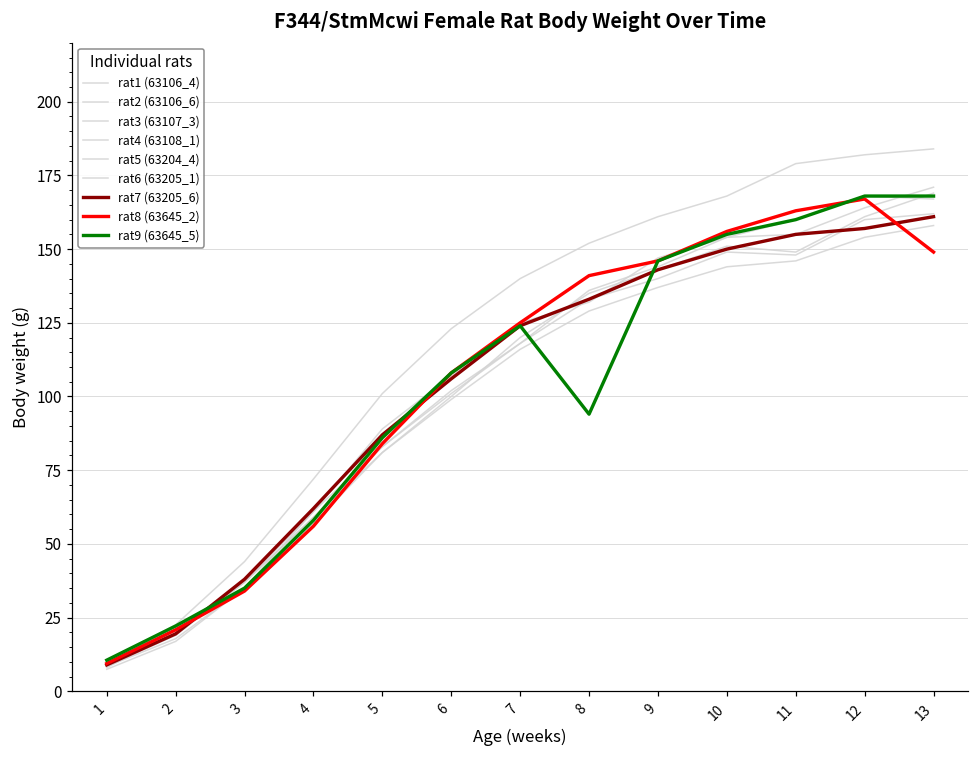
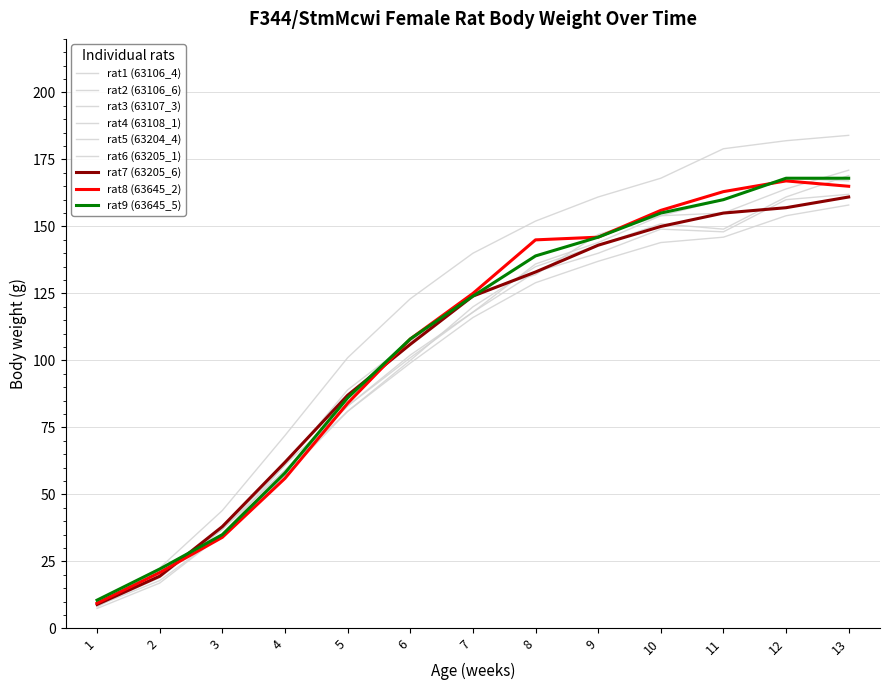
  {
    "rat7 (63205_6)": {
      "3": 38,
      "4": 62,
      "5": 87,
      "6": 106,
      "10": 150,
      "12": 157,
      "13": 161
    },
    "rat8 (63645_2)": {
      "3": 34,
      "4": 56,
      "5": 84,
-     "8": 141,
+     "8": 145,
      "10": 156,
      "11": 163,
      "12": 167,
-     "13": 149
+     "13": 165
    },
    "rat9 (63645_5)": {
      "4": 58,
      "5": 86,
-     "8": 94,
+     "8": 139,
      "10": 155,
      "13": 168
    }
  }
